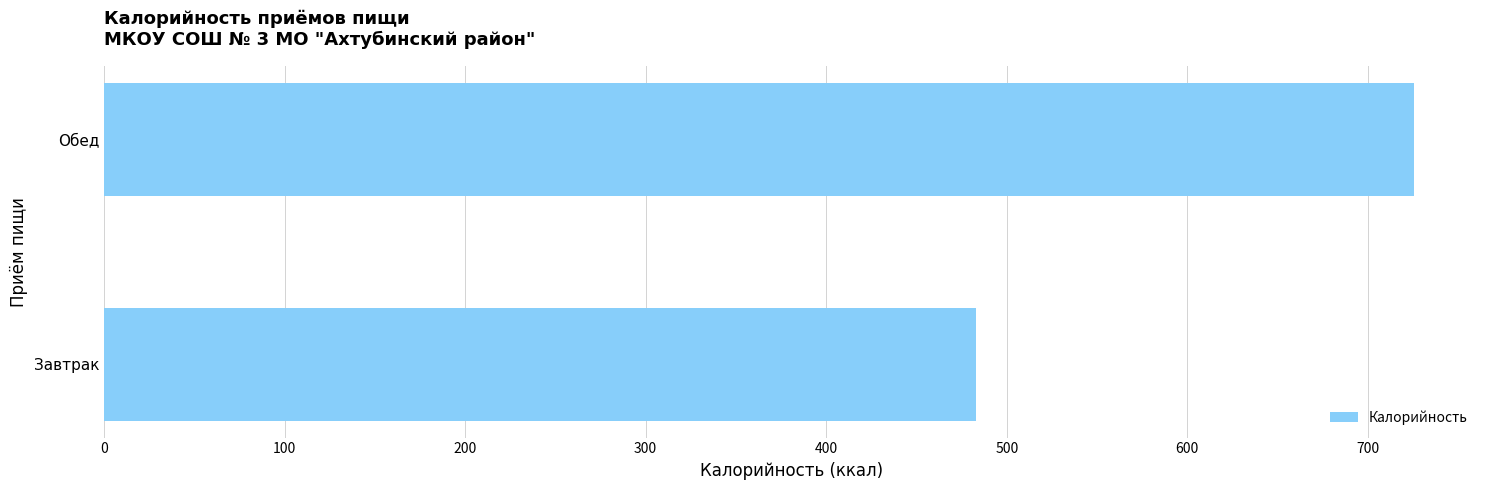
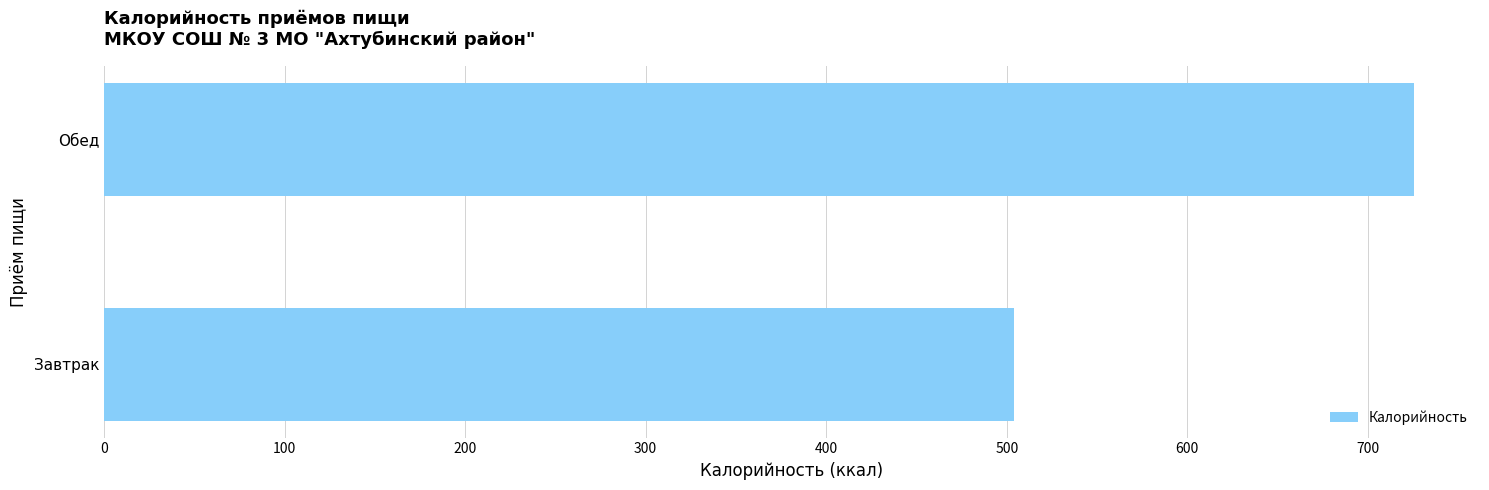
  {
    "Обед": 726,
-   "Завтрак": 483
+   "Завтрак": 504
  }
